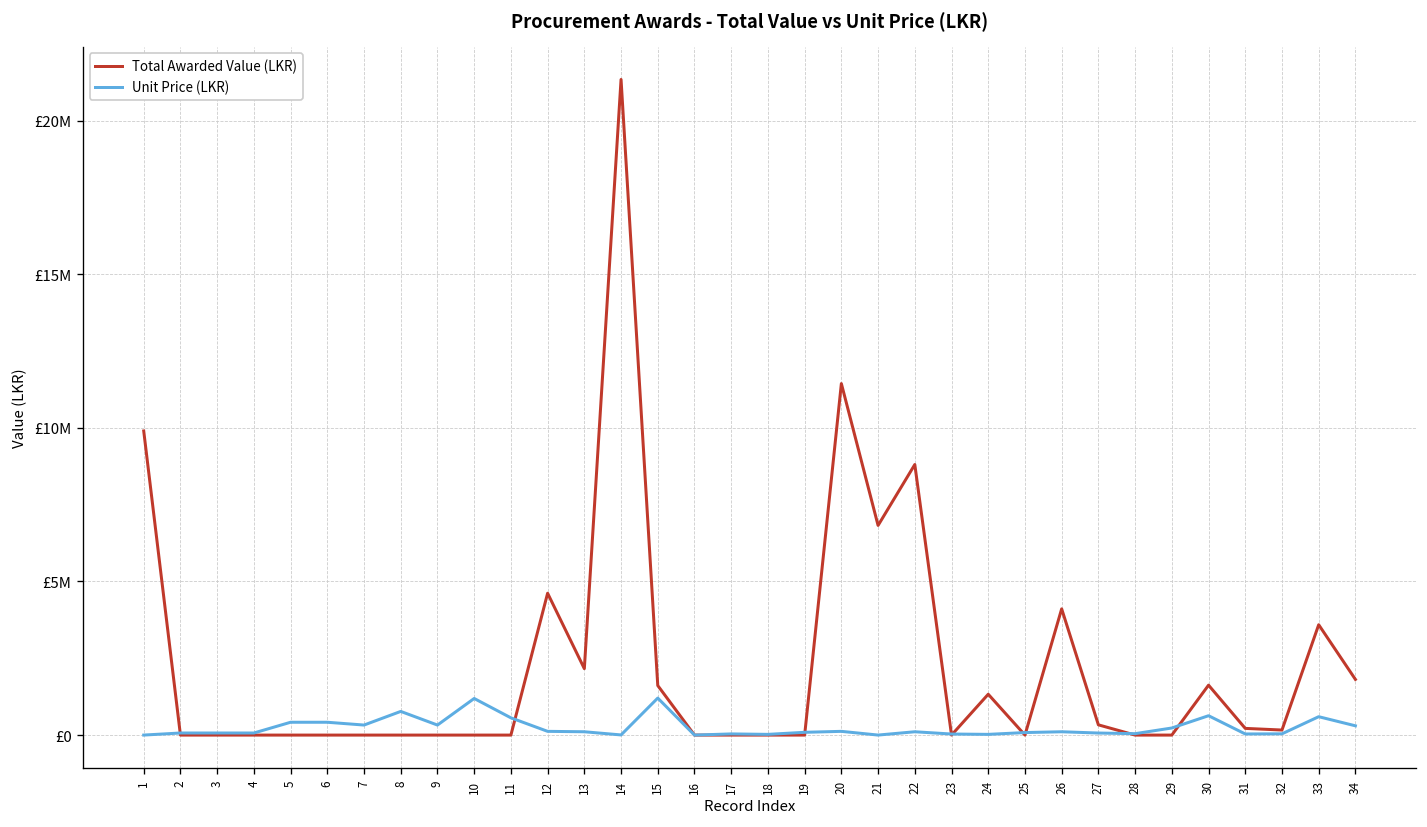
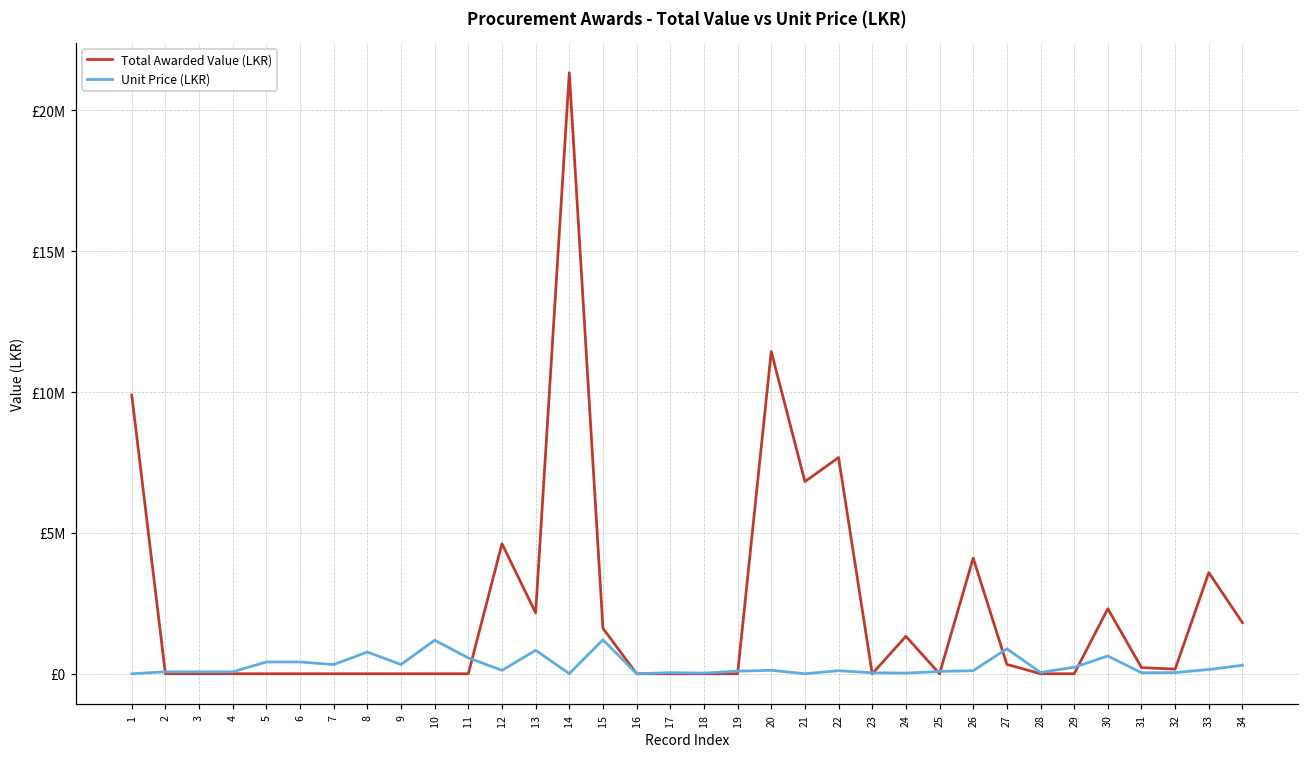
  {
    "Total Awarded Value (LKR)": {
      "1": "£9900000",
      "5": "£0",
      "6": "£0",
      "7": "£0",
      "8": "£0",
      "9": "£0",
      "10": "£0",
      "11": "£0",
      "12": "£4600000",
      "13": "£2200000",
      "14": "£21300000",
      "15": "£1600000",
      "20": "£11400000",
      "21": "£6800000",
-     "22": "£8800000",
+     "22": "£7700000",
      "24": "£1300000",
      "26": "£4100000",
      "27": "£300000",
      "29": "£0",
-     "30": "£1600000",
+     "30": "£2300000",
      "31": "£200000",
      "32": "£200000",
      "33": "£3600000",
      "34": "£1800000"
    },
    "Unit Price (LKR)": {
      "1": "£0",
      "5": "£400000",
      "6": "£400000",
      "7": "£300000",
      "8": "£800000",
      "9": "£300000",
      "10": "£1200000",
      "11": "£600000",
      "12": "£100000",
-     "13": "£100000",
+     "13": "£800000",
      "14": "£0",
      "15": "£1200000",
      "20": "£100000",
      "21": "£0",
      "22": "£100000",
      "24": "£0",
      "26": "£100000",
-     "27": "£100000",
+     "27": "£900000",
      "29": "£200000",
      "30": "£600000",
      "31": "£0",
      "32": "£0",
-     "33": "£600000",
+     "33": "£200000",
      "34": "£300000"
    }
  }
